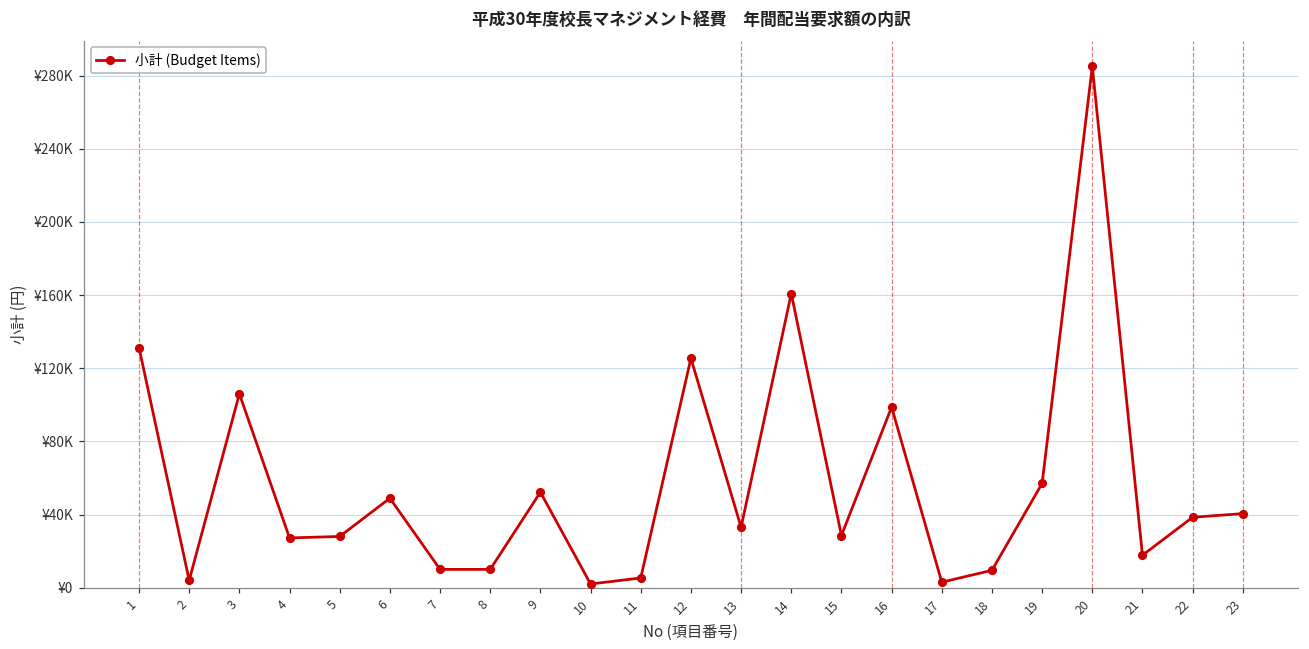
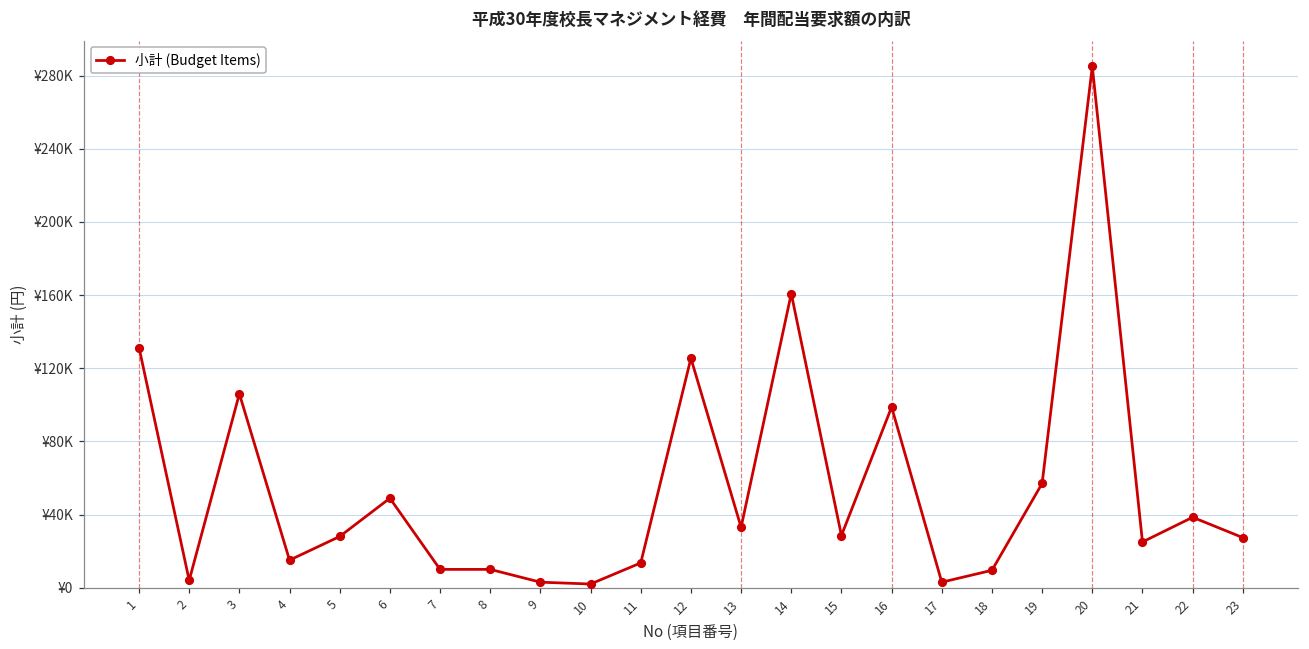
  {
    "1": "¥131000",
    "2": "¥4000",
    "3": "¥106000",
-   "4": "¥27000",
+   "4": "¥15000",
    "5": "¥28000",
    "6": "¥49000",
    "7": "¥10000",
    "8": "¥10000",
-   "9": "¥52000",
+   "9": "¥3000",
    "10": "¥2000",
-   "11": "¥5000",
+   "11": "¥14000",
    "12": "¥125000",
    "13": "¥33000",
    "14": "¥161000",
    "15": "¥29000",
    "16": "¥99000",
    "17": "¥3000",
    "18": "¥10000",
    "19": "¥57000",
    "20": "¥285000",
-   "21": "¥18000",
+   "21": "¥25000",
    "22": "¥39000",
-   "23": "¥41000"
+   "23": "¥27000"
  }
